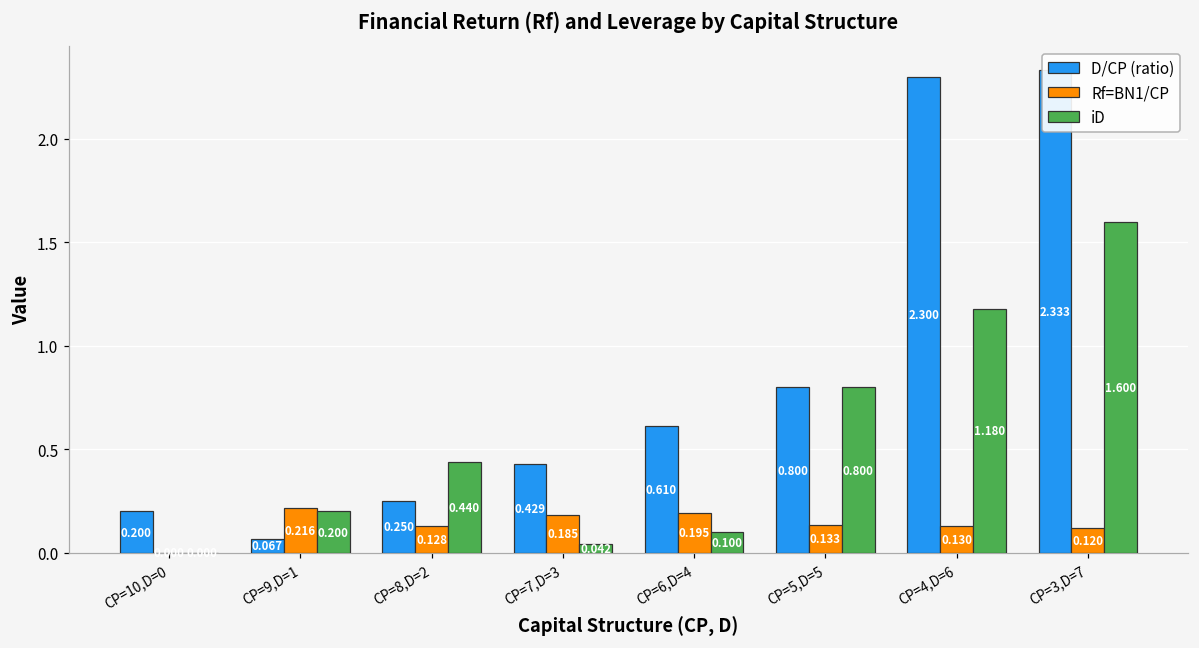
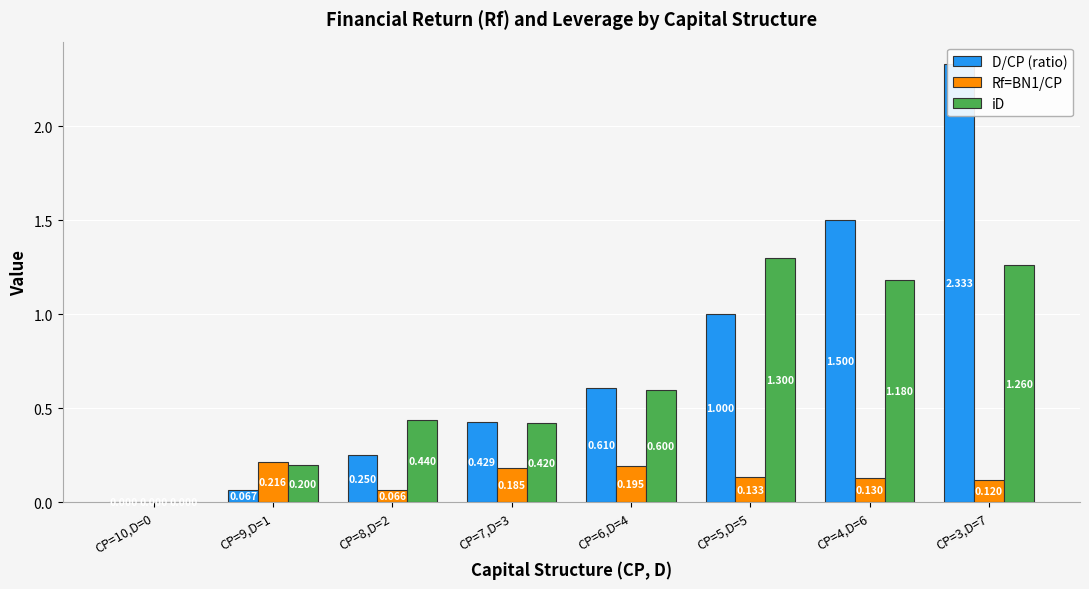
  {
    "D/CP (ratio)": {
-     "CP=10,D=0": 0.2,
+     "CP=10,D=0": 0.0,
      "CP=9,D=1": 0.067,
      "CP=8,D=2": 0.250,
      "CP=7,D=3": 0.429,
      "CP=6,D=4": 0.610,
-     "CP=5,D=5": 0.800,
-     "CP=4,D=6": 2.300
+     "CP=5,D=5": 1.000,
+     "CP=4,D=6": 1.500
    },
    "Rf=BN1/CP": {
      "CP=9,D=1": 0.216,
-     "CP=8,D=2": 0.128,
+     "CP=8,D=2": 0.066,
      "CP=7,D=3": 0.185,
      "CP=6,D=4": 0.195,
      "CP=5,D=5": 0.133,
      "CP=4,D=6": 0.130,
      "CP=3,D=7": 0.120
    },
    "iD": {
      "CP=9,D=1": 0.200,
      "CP=8,D=2": 0.440,
-     "CP=7,D=3": 0.042,
-     "CP=6,D=4": 0.100,
-     "CP=5,D=5": 0.800,
+     "CP=7,D=3": 0.420,
+     "CP=6,D=4": 0.600,
+     "CP=5,D=5": 1.300,
      "CP=4,D=6": 1.180,
-     "CP=3,D=7": 1.600
+     "CP=3,D=7": 1.260
    }
  }
